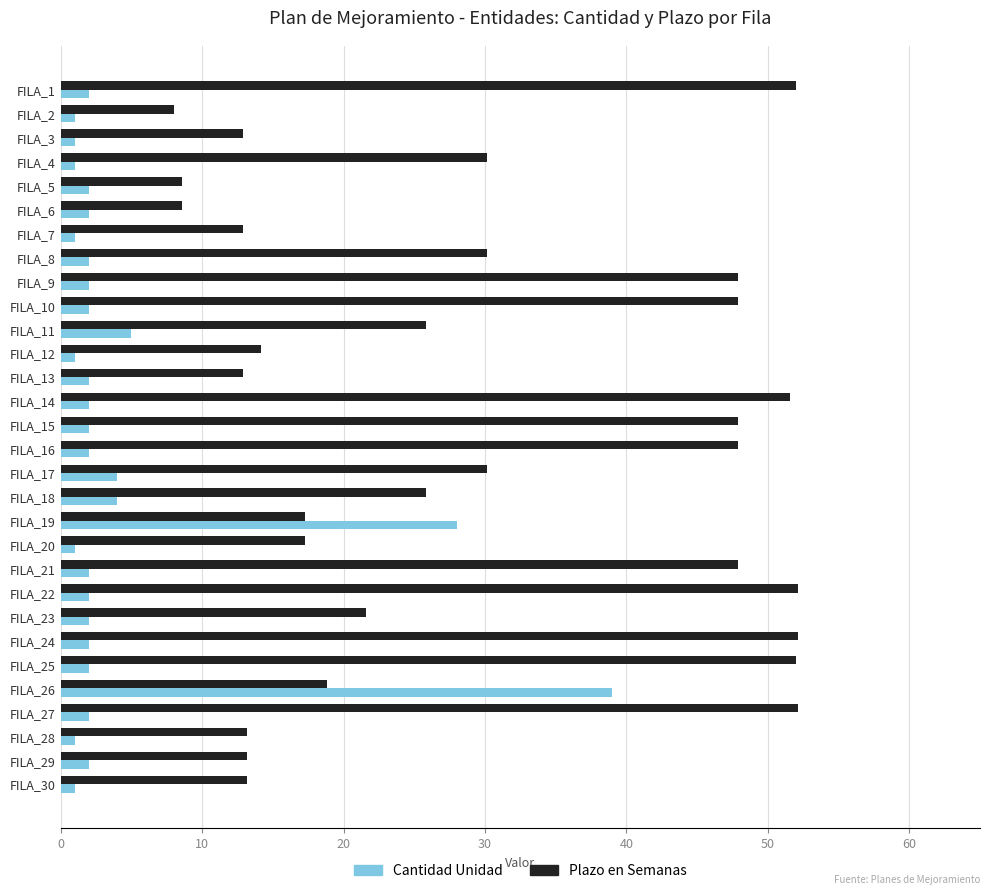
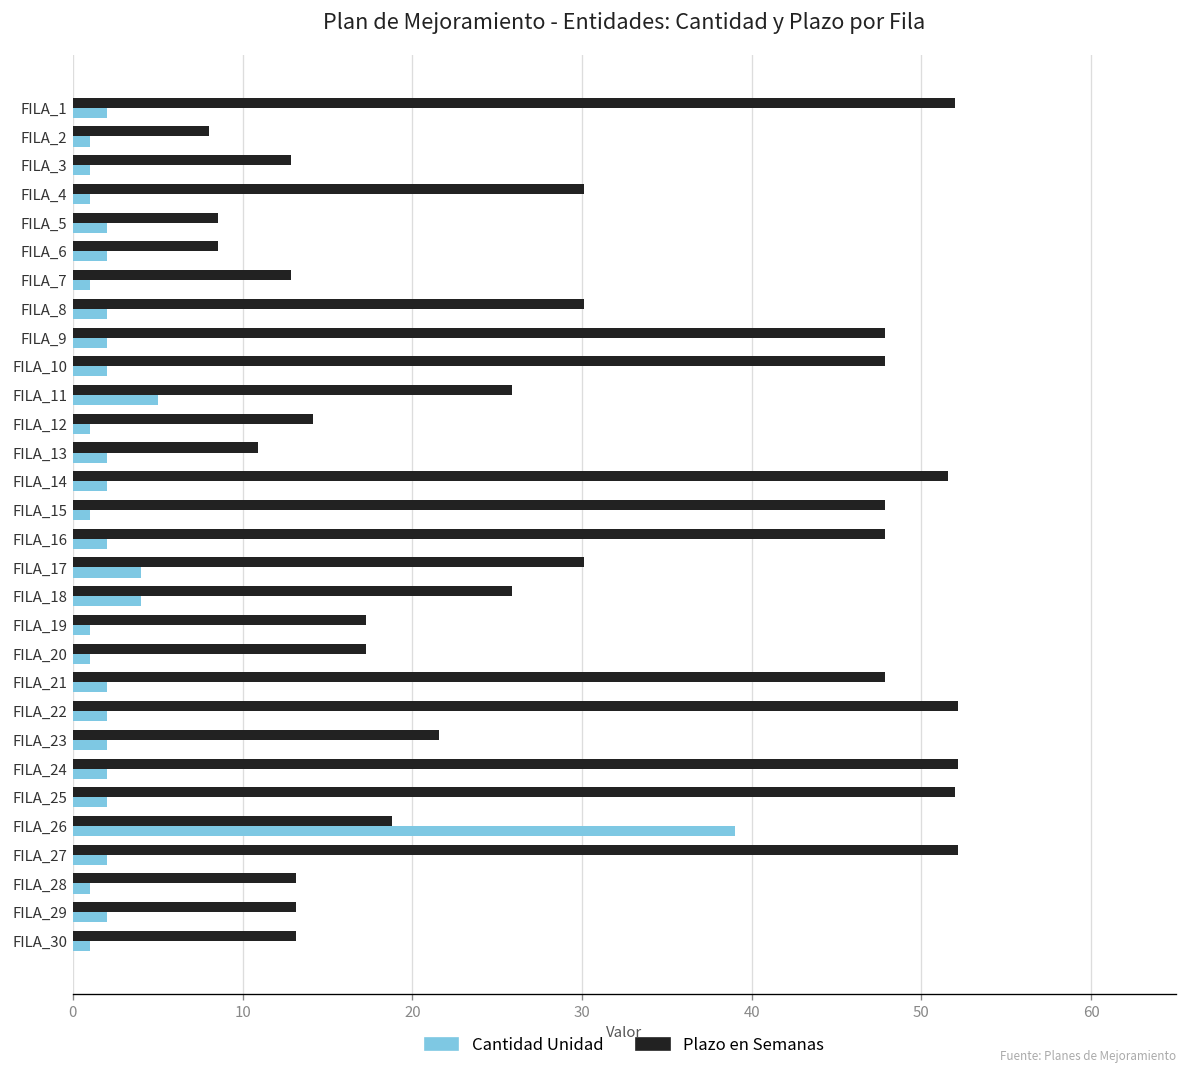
  {
    "Cantidad Unidad": {
      "FILA_1": 2,
      "FILA_2": 1,
      "FILA_3": 1,
      "FILA_4": 1,
      "FILA_5": 2,
      "FILA_6": 2,
      "FILA_7": 1,
      "FILA_8": 2,
      "FILA_9": 2,
      "FILA_10": 2,
      "FILA_11": 5,
      "FILA_12": 1,
      "FILA_13": 2,
      "FILA_14": 2,
-     "FILA_15": 2,
+     "FILA_15": 1,
      "FILA_16": 2,
      "FILA_17": 4,
      "FILA_18": 4,
-     "FILA_19": 28,
+     "FILA_19": 1,
      "FILA_20": 1,
      "FILA_21": 2,
      "FILA_22": 2,
      "FILA_23": 2,
      "FILA_24": 2,
      "FILA_25": 2,
      "FILA_26": 39,
      "FILA_27": 2,
      "FILA_28": 1,
      "FILA_29": 2,
      "FILA_30": 1
    },
    "Plazo en Semanas": {
      "FILA_1": 52.0,
      "FILA_2": 8.0,
      "FILA_3": 12.9,
      "FILA_4": 30.1,
      "FILA_5": 8.6,
      "FILA_6": 8.6,
      "FILA_7": 12.9,
      "FILA_8": 30.1,
      "FILA_9": 47.9,
      "FILA_10": 47.9,
      "FILA_11": 25.9,
      "FILA_12": 14.1,
-     "FILA_13": 12.9,
+     "FILA_13": 10.9,
      "FILA_14": 51.6,
      "FILA_15": 47.9,
      "FILA_16": 47.9,
      "FILA_17": 30.1,
      "FILA_18": 25.9,
      "FILA_19": 17.3,
      "FILA_20": 17.3,
      "FILA_21": 47.9,
      "FILA_22": 52.1,
      "FILA_23": 21.6,
      "FILA_24": 52.1,
      "FILA_25": 52.0,
      "FILA_26": 18.8,
      "FILA_27": 52.1,
      "FILA_28": 13.1,
      "FILA_29": 13.1,
      "FILA_30": 13.1
    }
  }
